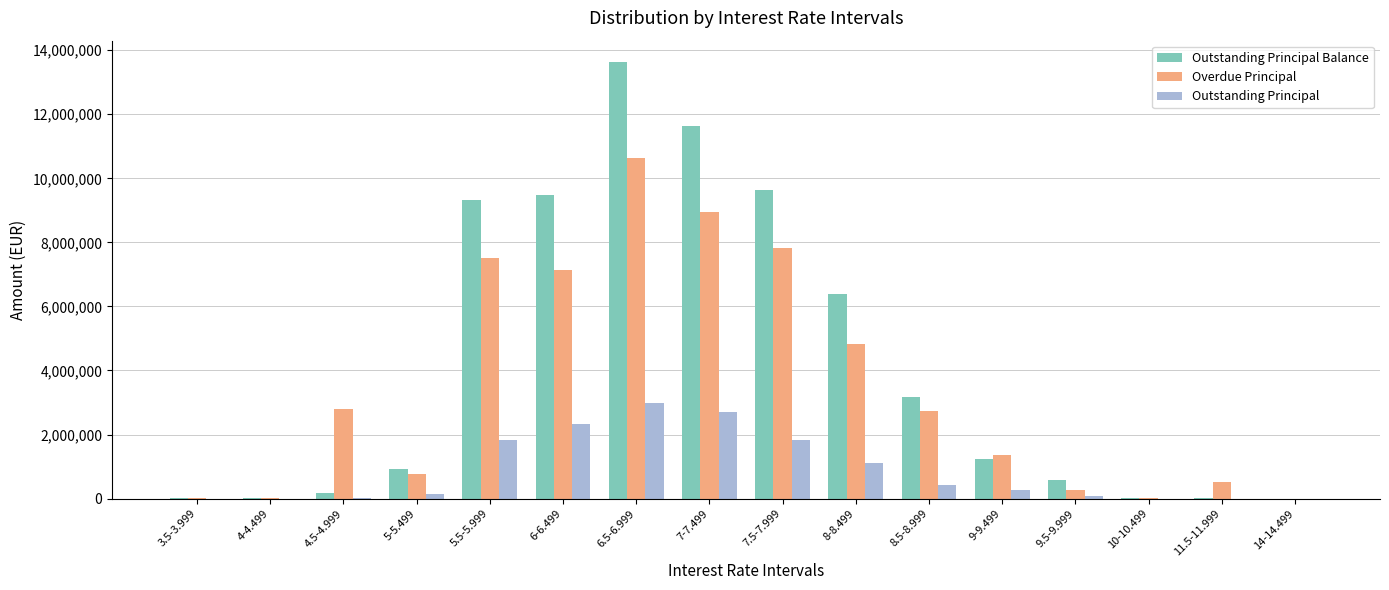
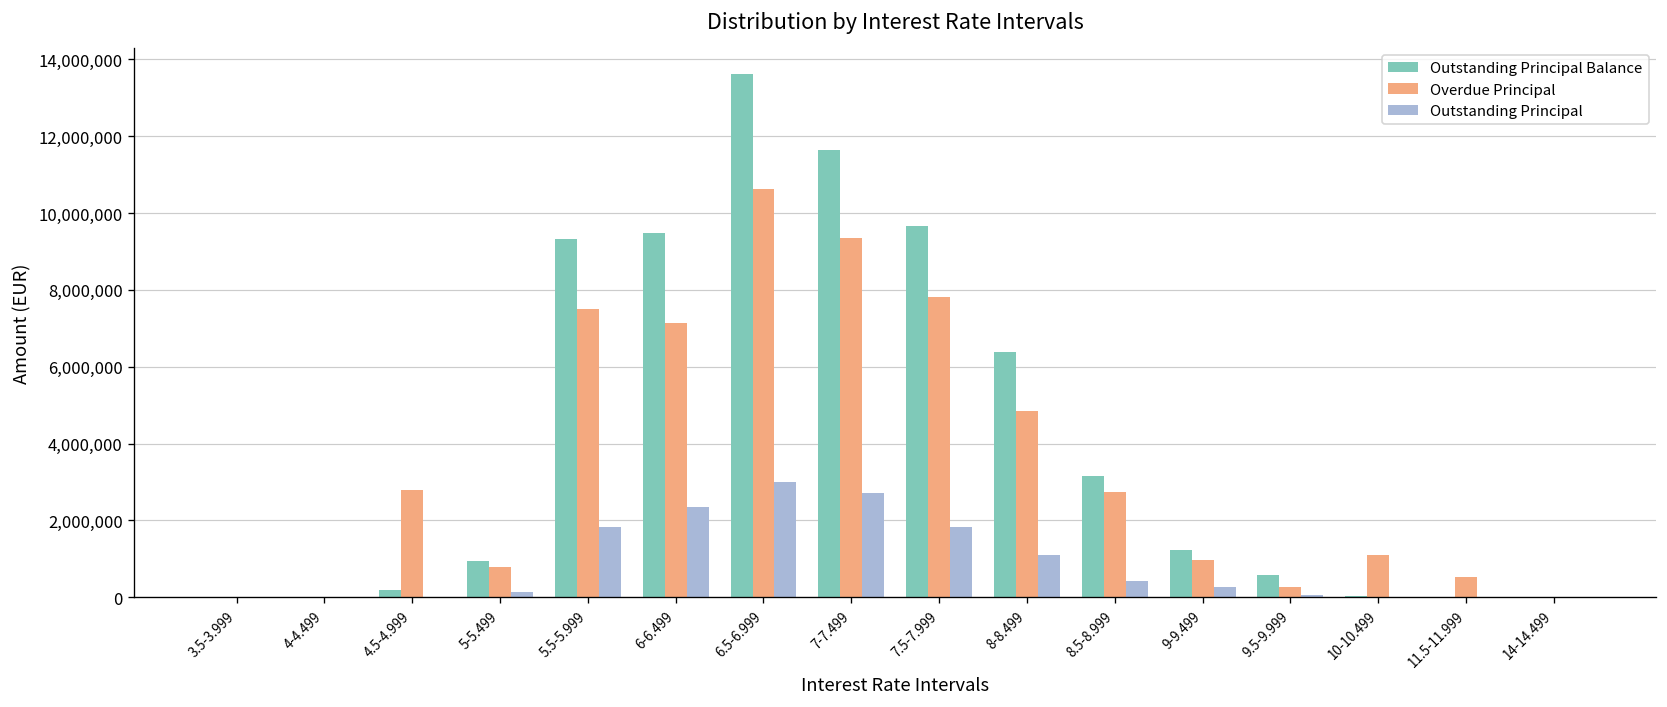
  {
    "Overdue Principal": {
      "4.5-4.999": "2,800,000",
      "5-5.499": "800,000",
      "5.5-5.999": "7,500,000",
      "6-6.499": "7,100,000",
      "6.5-6.999": "10,600,000",
-     "7-7.499": "8,900,000",
+     "7-7.499": "9,300,000",
      "7.5-7.999": "7,800,000",
      "8-8.499": "4,800,000",
      "8.5-8.999": "2,700,000",
-     "9-9.499": "1,400,000",
+     "9-9.499": "1,000,000",
      "9.5-9.999": "300,000",
-     "10-10.499": "0",
+     "10-10.499": "1,100,000",
      "11.5-11.999": "500,000",
      "14-14.499": "0"
    }
  }
